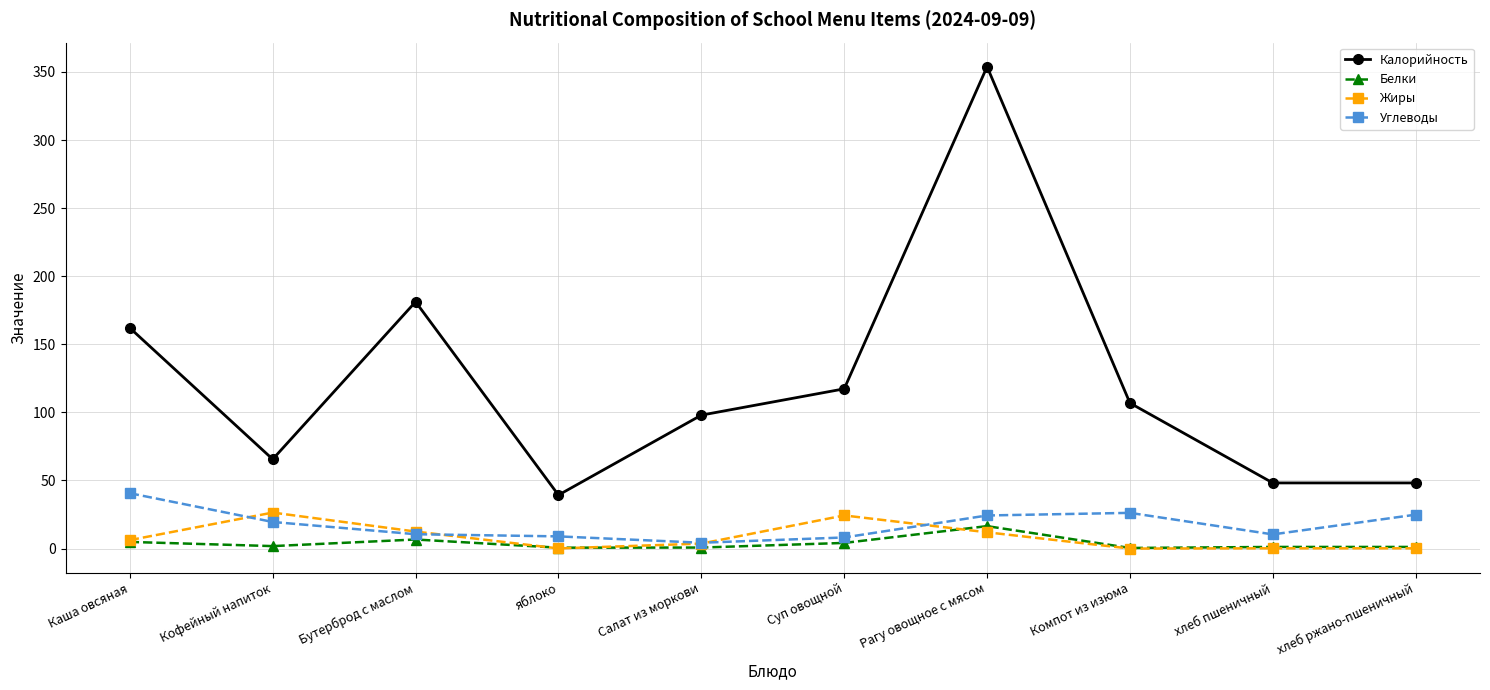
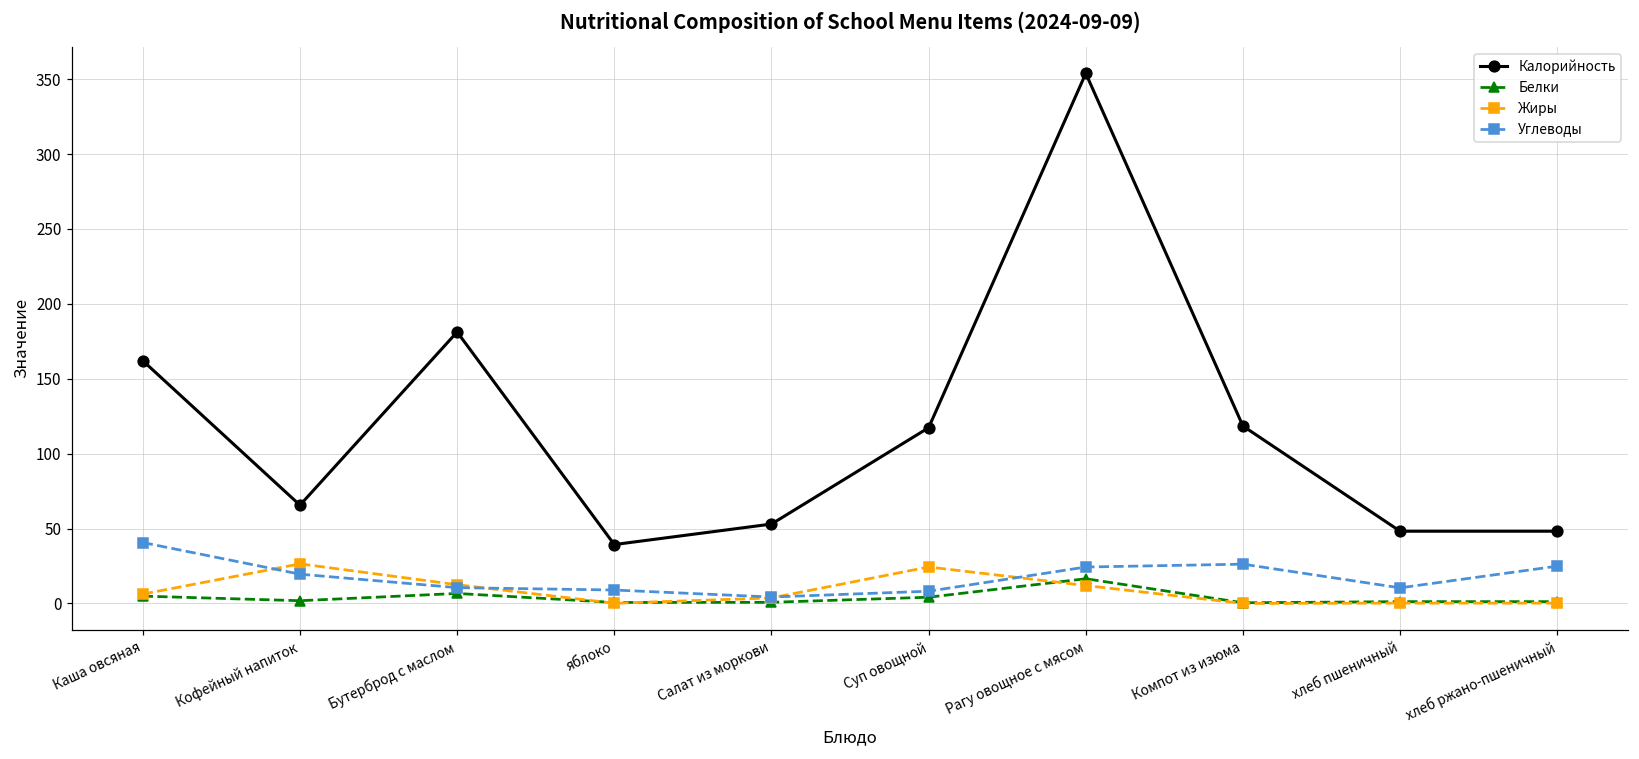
  {
    "Калорийность": {
      "Каша овсяная": 162,
      "Кофейный напиток": 66,
      "Бутерброд с маслом": 181,
      "яблоко": 39,
-     "Салат из моркови": 98,
+     "Салат из моркови": 53,
      "Суп овощной": 117,
      "Рагу овощное с мясом": 354,
-     "Компот из изюма": 107,
+     "Компот из изюма": 118,
      "хлеб пшеничный": 48,
      "хлеб ржано-пшеничный": 48
    },
    "Белки": {
      "Кофейный напиток": 2,
      "Бутерброд с маслом": 7,
      "Салат из моркови": 1,
      "Суп овощной": 4,
      "Рагу овощное с мясом": 16
    },
    "Жиры": {
      "Кофейный напиток": 26,
      "Бутерброд с маслом": 12,
      "Суп овощной": 24,
      "Рагу овощное с мясом": 12
    },
    "Углеводы": {
      "Каша овсяная": 41,
      "Кофейный напиток": 20,
      "Бутерброд с маслом": 11,
      "яблоко": 9,
      "Суп овощной": 8,
      "Рагу овощное с мясом": 24,
      "Компот из изюма": 26,
      "хлеб пшеничный": 10,
      "хлеб ржано-пшеничный": 25
    }
  }
